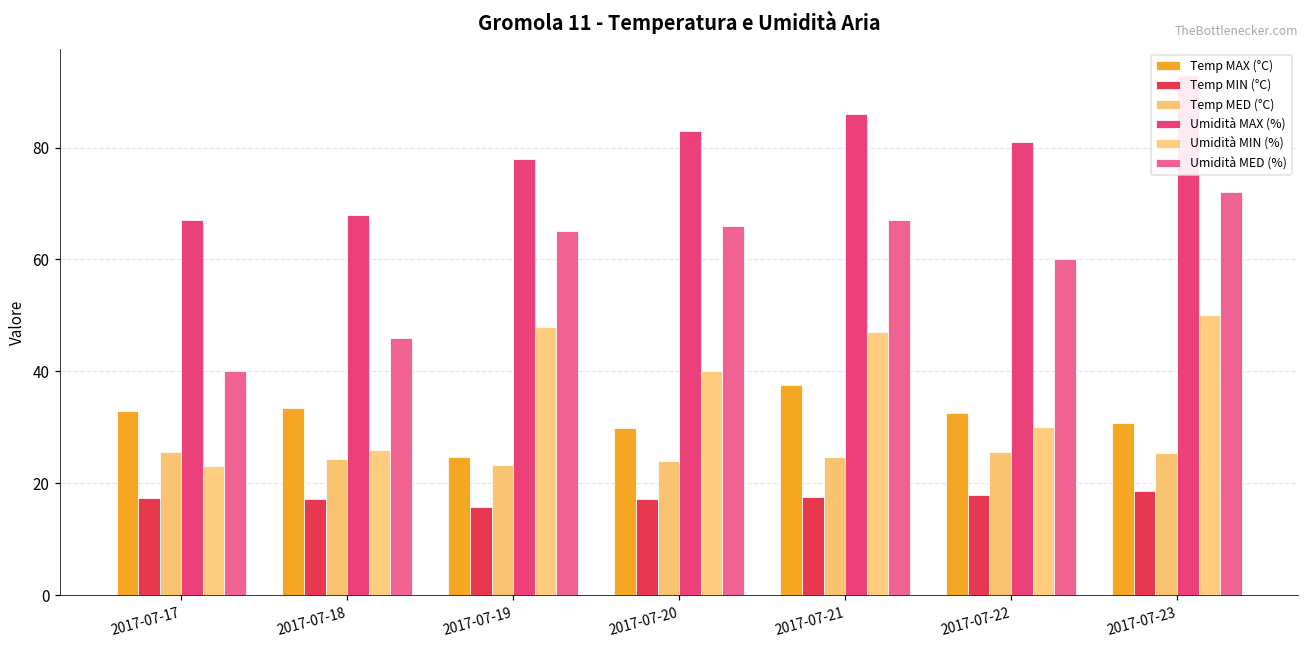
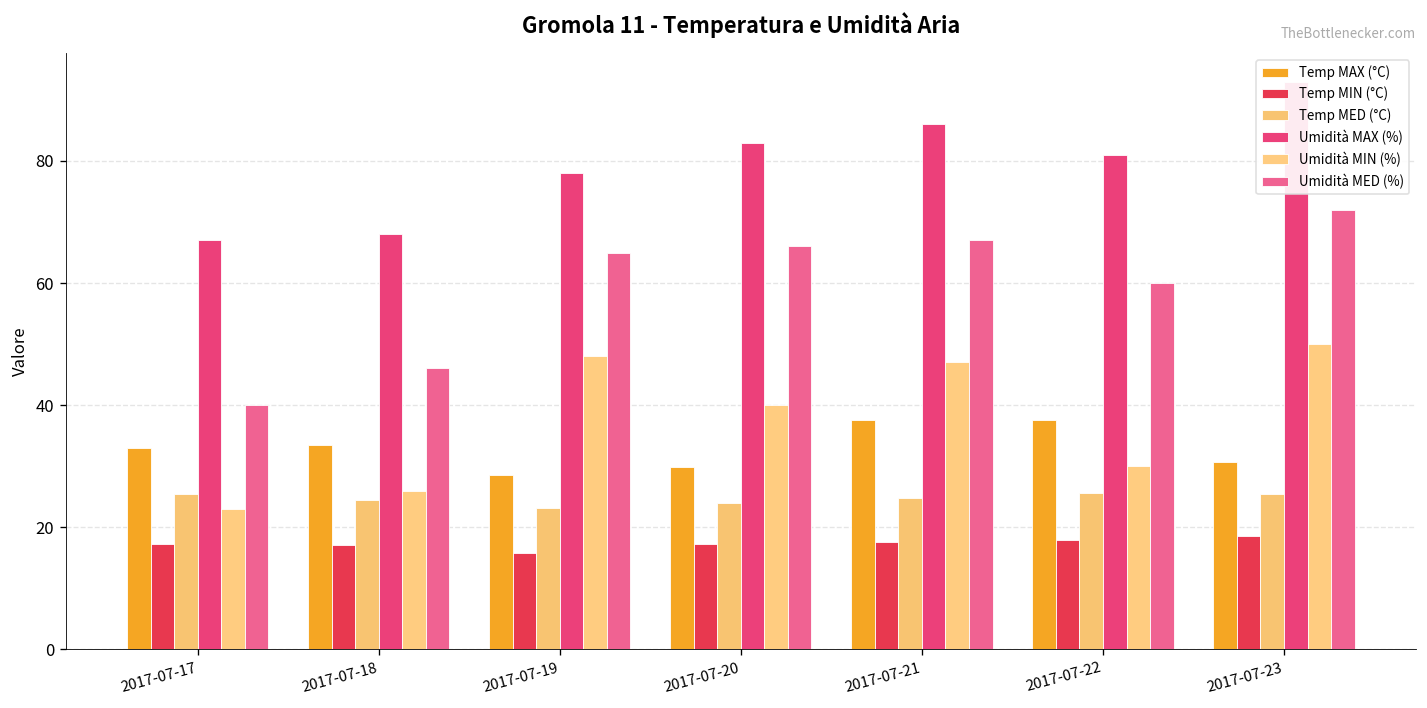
  {
    "Temp MAX (°C)": {
      "2017-07-17": 33,
      "2017-07-18": 34,
-     "2017-07-19": 25,
+     "2017-07-19": 29,
      "2017-07-20": 30,
      "2017-07-21": 38,
-     "2017-07-22": 33,
+     "2017-07-22": 38,
      "2017-07-23": 31
    }
  }
